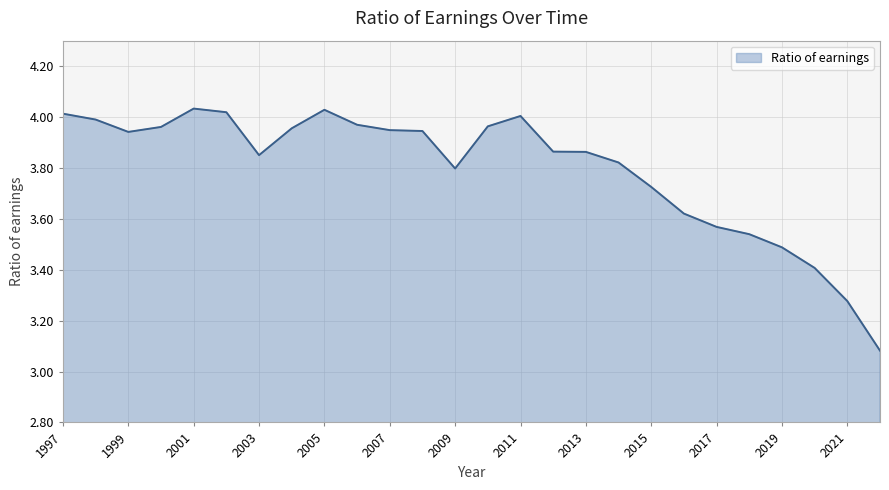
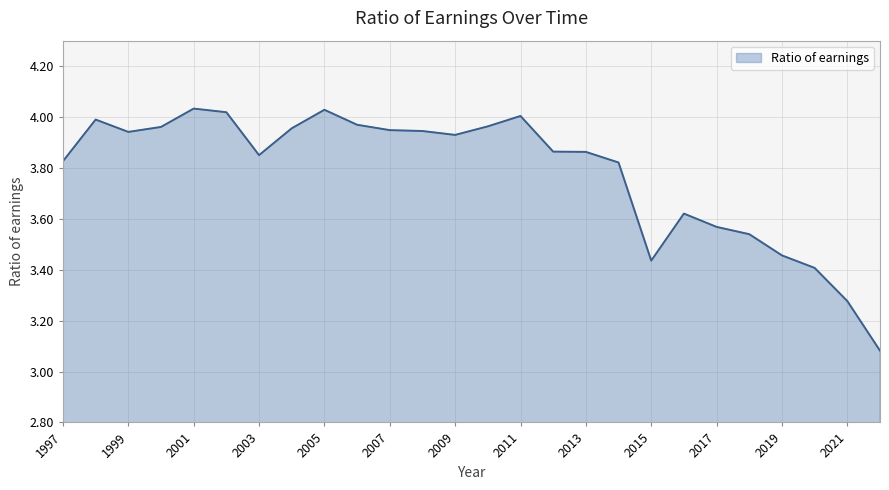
  {
-   "1997": 4.01,
+   "1997": 3.83,
    "1999": 3.94,
    "2001": 4.03,
    "2003": 3.85,
    "2005": 4.03,
    "2007": 3.95,
-   "2009": 3.80,
+   "2009": 3.93,
    "2011": 4.00,
    "2013": 3.86,
-   "2015": 3.73,
+   "2015": 3.44,
    "2017": 3.57,
-   "2019": 3.49,
+   "2019": 3.46,
    "2021": 3.28
  }
